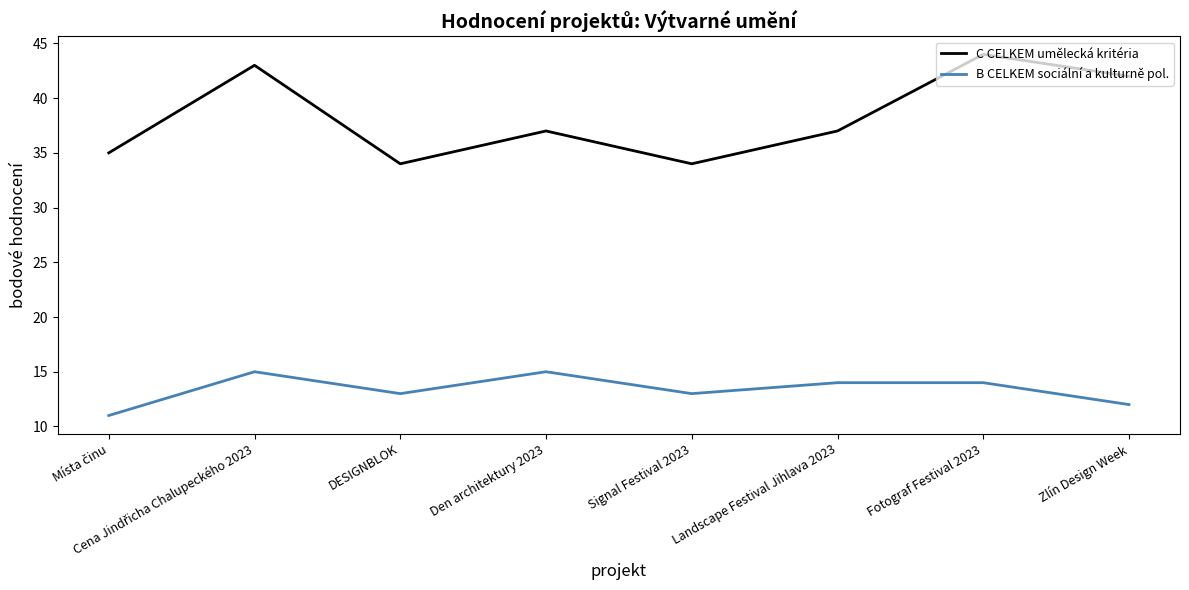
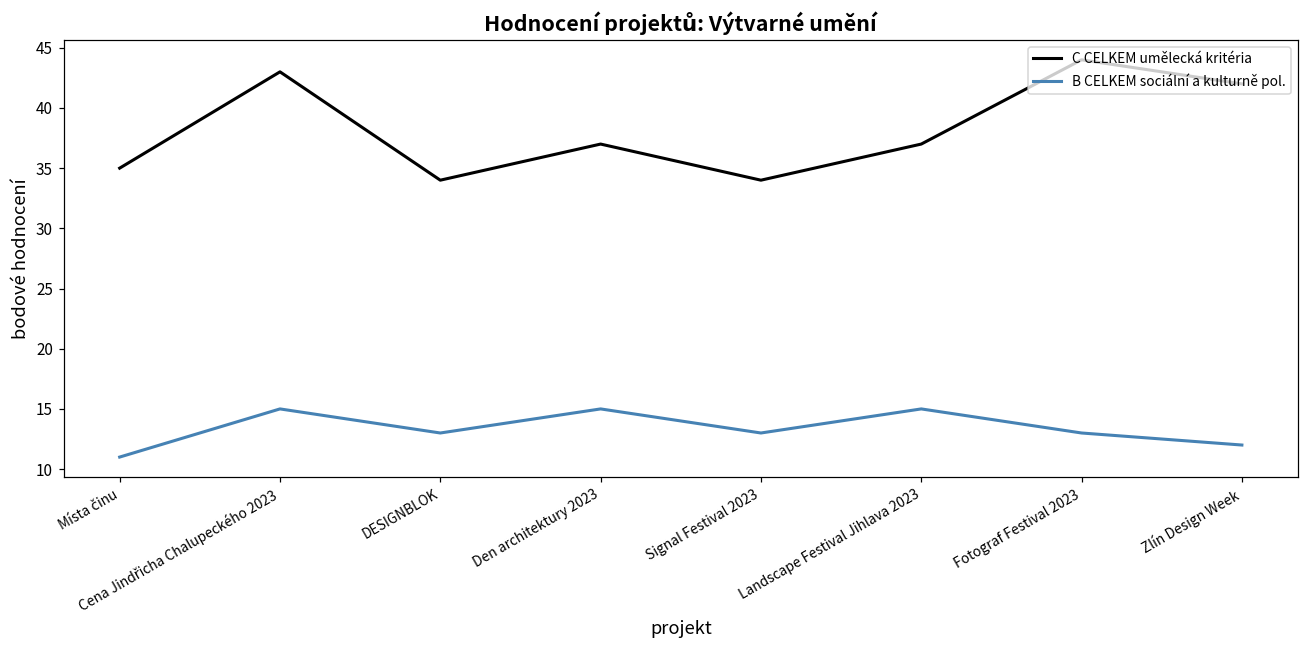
  {
    "C CELKEM umělecká kritéria": {
      "Místa činu": 35,
      "Cena Jindřicha Chalupeckého 2023": 43,
      "DESIGNBLOK": 34,
      "Den architektury 2023": 37,
      "Signal Festival 2023": 34,
      "Landscape Festival Jihlava 2023": 37
    },
    "B CELKEM sociální a kulturně pol.": {
      "Místa činu": 11,
      "Cena Jindřicha Chalupeckého 2023": 15,
      "DESIGNBLOK": 13,
      "Den architektury 2023": 15,
      "Signal Festival 2023": 13,
-     "Landscape Festival Jihlava 2023": 14,
-     "Fotograf Festival 2023": 14,
+     "Landscape Festival Jihlava 2023": 15,
+     "Fotograf Festival 2023": 13,
      "Zlín Design Week": 12
    }
  }
